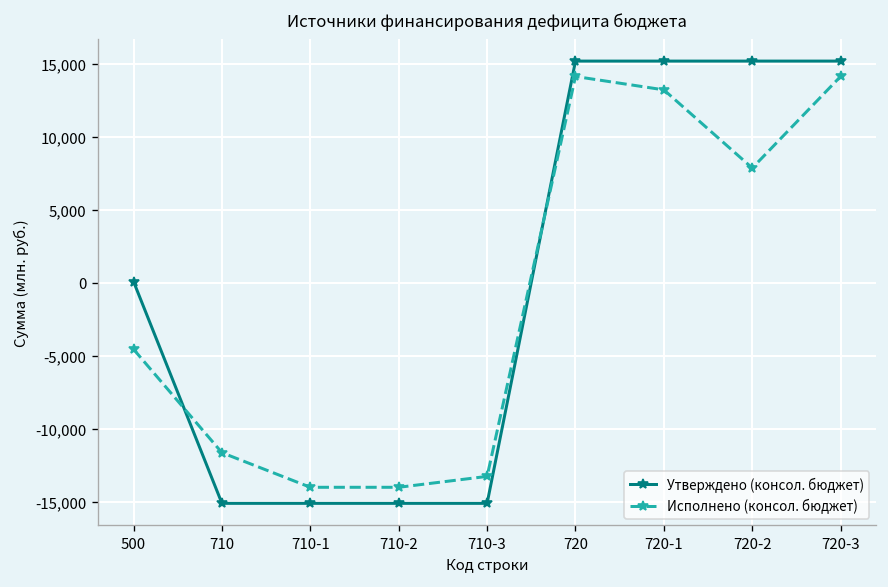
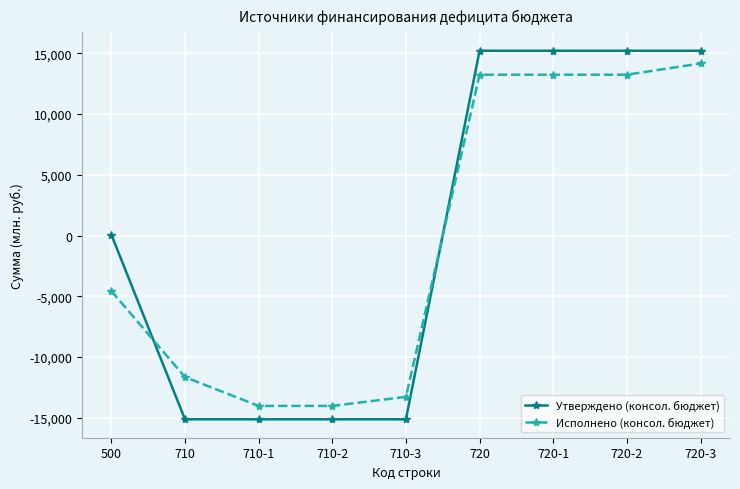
  {
    "Утверждено (консол. бюджет)": {
      "500": "100",
      "710": "-15,100",
      "710-1": "-15,100",
      "710-2": "-15,100",
      "710-3": "-15,100",
      "720": "15,200",
      "720-1": "15,200",
      "720-2": "15,200",
      "720-3": "15,200"
    },
    "Исполнено (консол. бюджет)": {
      "500": "-4,600",
      "710": "-11,600",
      "710-1": "-14,000",
      "710-2": "-14,000",
      "710-3": "-13,300",
-     "720": "14,200",
+     "720": "13,200",
      "720-1": "13,200",
-     "720-2": "7,900",
+     "720-2": "13,200",
      "720-3": "14,200"
    }
  }
